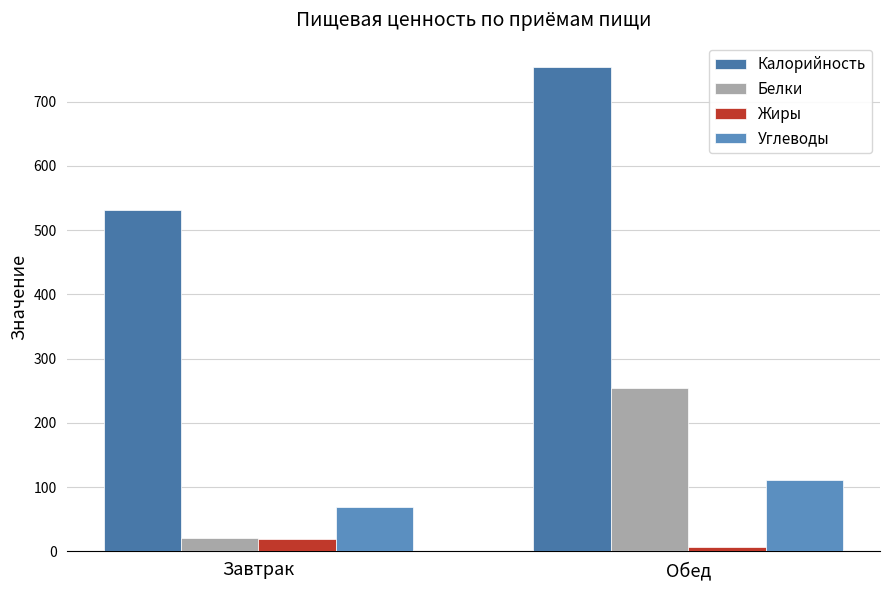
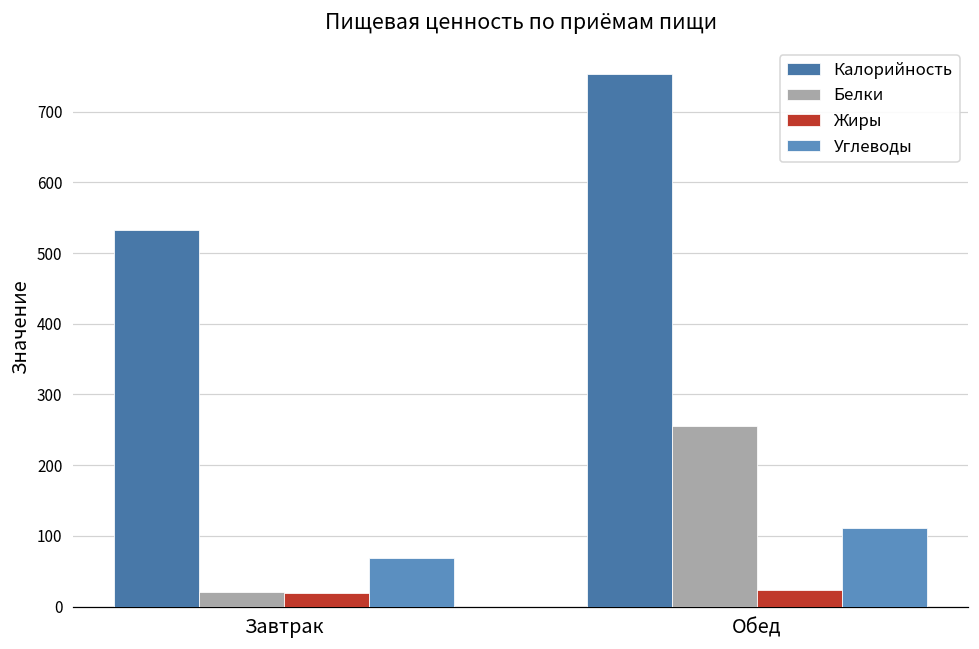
  {
    "Белки": {
      "Завтрак": 20,
      "Обед": 260
    },
    "Жиры": {
      "Завтрак": 20,
-     "Обед": 10
+     "Обед": 20
    }
  }
